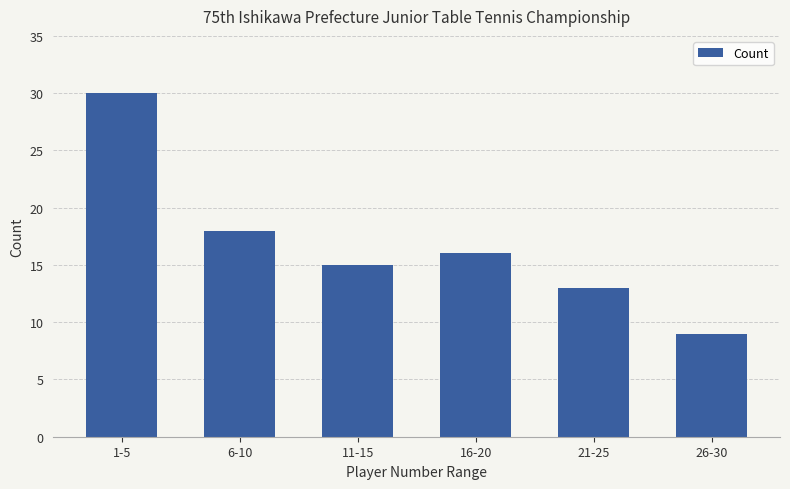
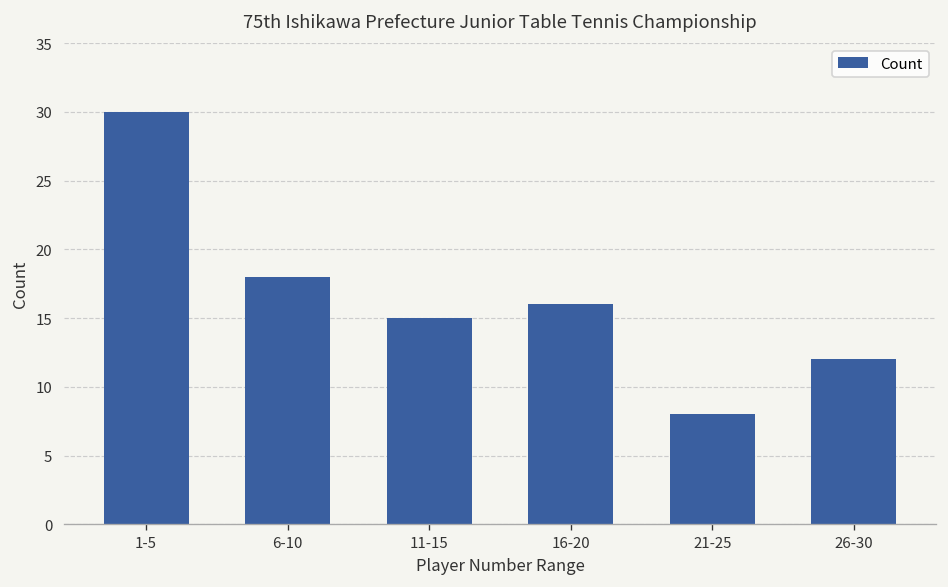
  {
    "1-5": 30,
    "6-10": 18,
    "11-15": 15,
    "16-20": 16,
-   "21-25": 13,
-   "26-30": 9
+   "21-25": 8,
+   "26-30": 12
  }
